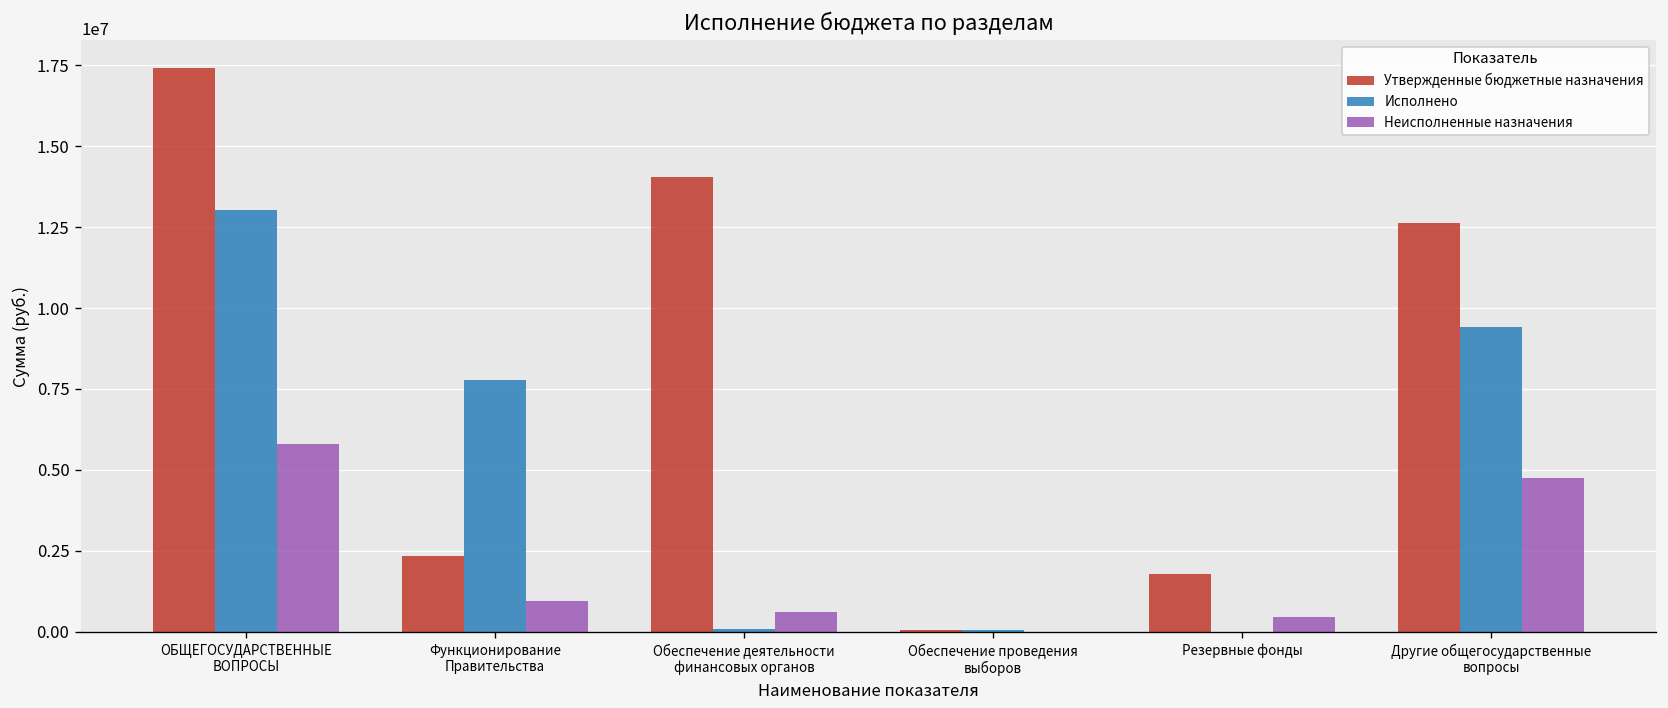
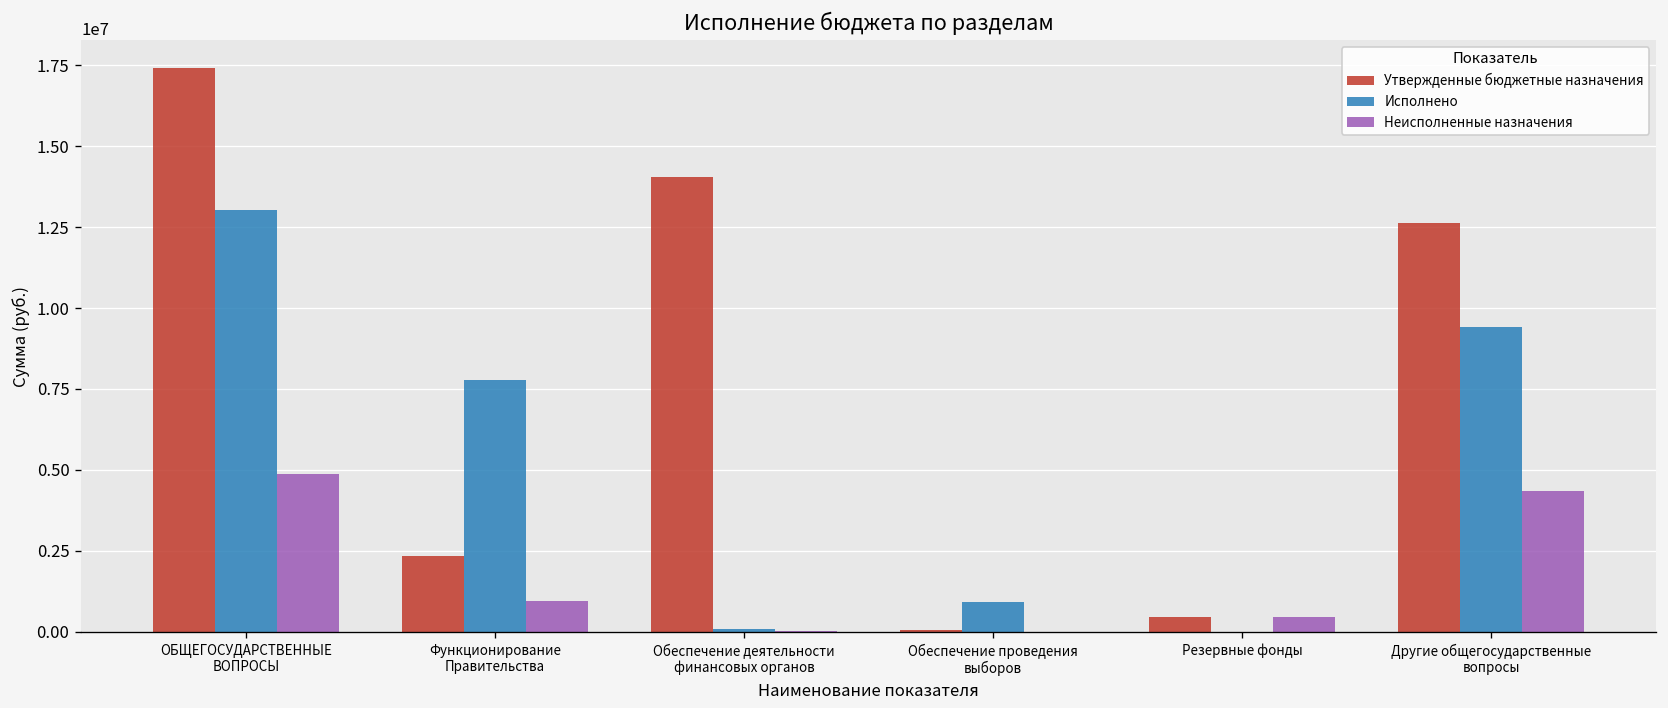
  {
    "Утвержденные бюджетные назначения": {
      "ОБЩЕГОСУДАРСТВЕННЫЕ ВОПРОСЫ": 17400000,
      "Функционирование Правительства": 2300000,
      "Обеспечение деятельности финансовых органов": 14000000,
-     "Резервные фонды": 1800000,
+     "Резервные фонды": 500000,
      "Другие общегосударственные вопросы": 12600000
    },
    "Исполнено": {
      "ОБЩЕГОСУДАРСТВЕННЫЕ ВОПРОСЫ": 13000000,
      "Функционирование Правительства": 7800000,
-     "Обеспечение проведения выборов": 100000,
+     "Обеспечение проведения выборов": 900000,
      "Резервные фонды": 0,
      "Другие общегосударственные вопросы": 9400000
    },
    "Неисполненные назначения": {
-     "ОБЩЕГОСУДАРСТВЕННЫЕ ВОПРОСЫ": 5800000,
+     "ОБЩЕГОСУДАРСТВЕННЫЕ ВОПРОСЫ": 4900000,
      "Функционирование Правительства": 1000000,
-     "Обеспечение деятельности финансовых органов": 600000,
+     "Обеспечение деятельности финансовых органов": 0,
      "Обеспечение проведения выборов": 0,
      "Резервные фонды": 500000,
-     "Другие общегосударственные вопросы": 4700000
+     "Другие общегосударственные вопросы": 4400000
    }
  }
